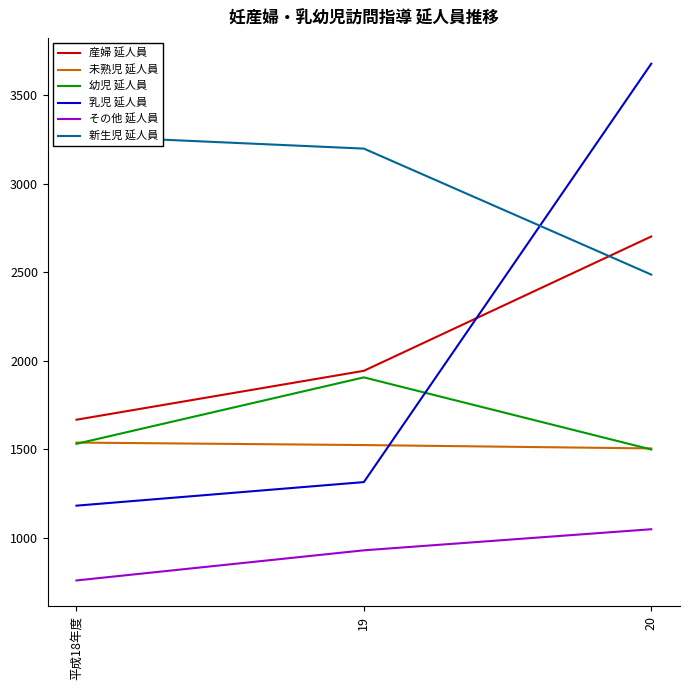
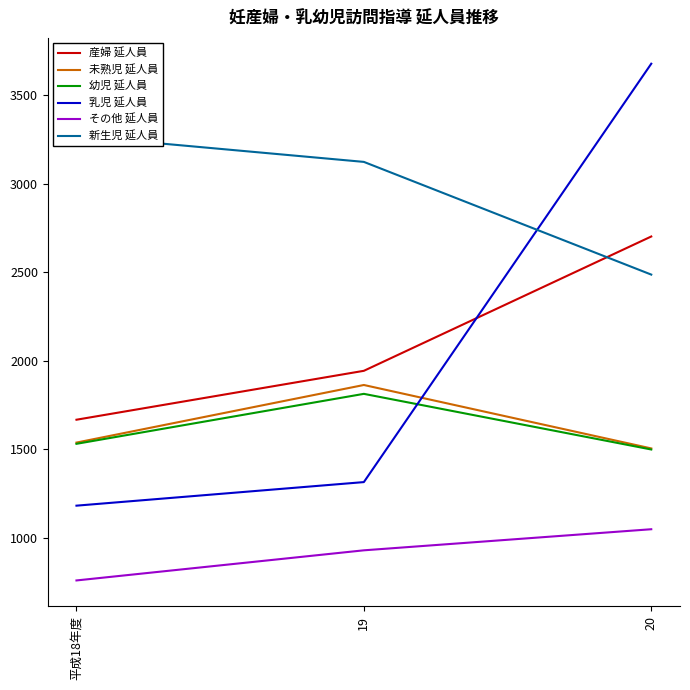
  {
    "産婦 延人員": {
      "平成18年度": 1670,
      "19": 1940,
      "20": 2700
    },
    "未熟児 延人員": {
-     "19": 1530
+     "19": 1860
    },
    "幼児 延人員": {
-     "19": 1910
+     "19": 1810
    },
    "乳児 延人員": {
      "平成18年度": 1180,
      "19": 1320,
      "20": 3680
    },
    "その他 延人員": {
      "平成18年度": 760,
      "19": 930,
      "20": 1050
    },
    "新生児 延人員": {
-     "19": 3200,
+     "19": 3120,
      "20": 2490
    }
  }
